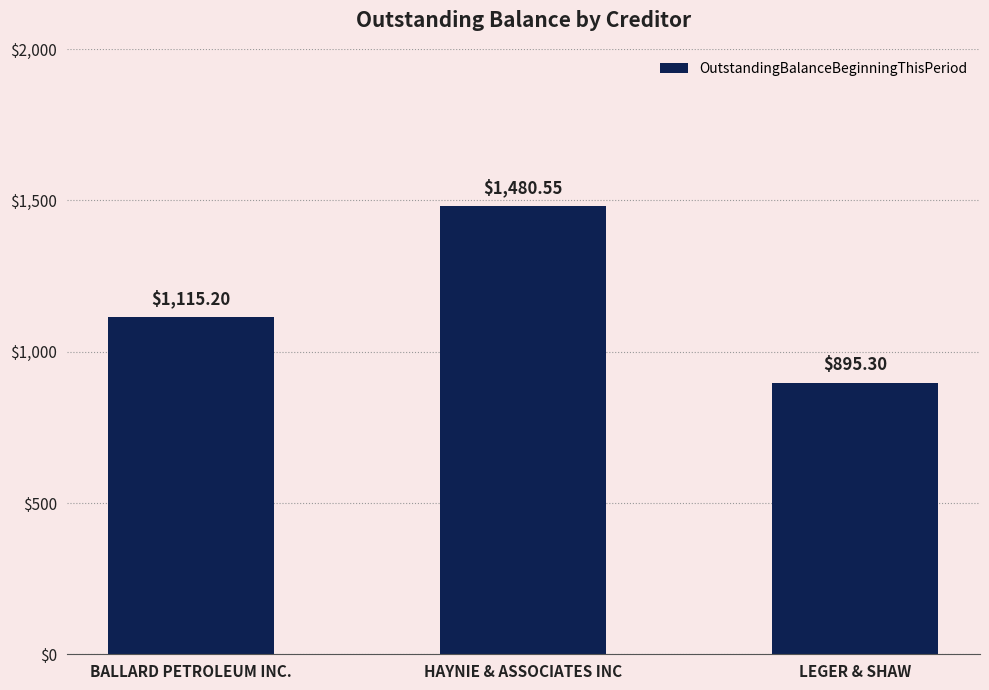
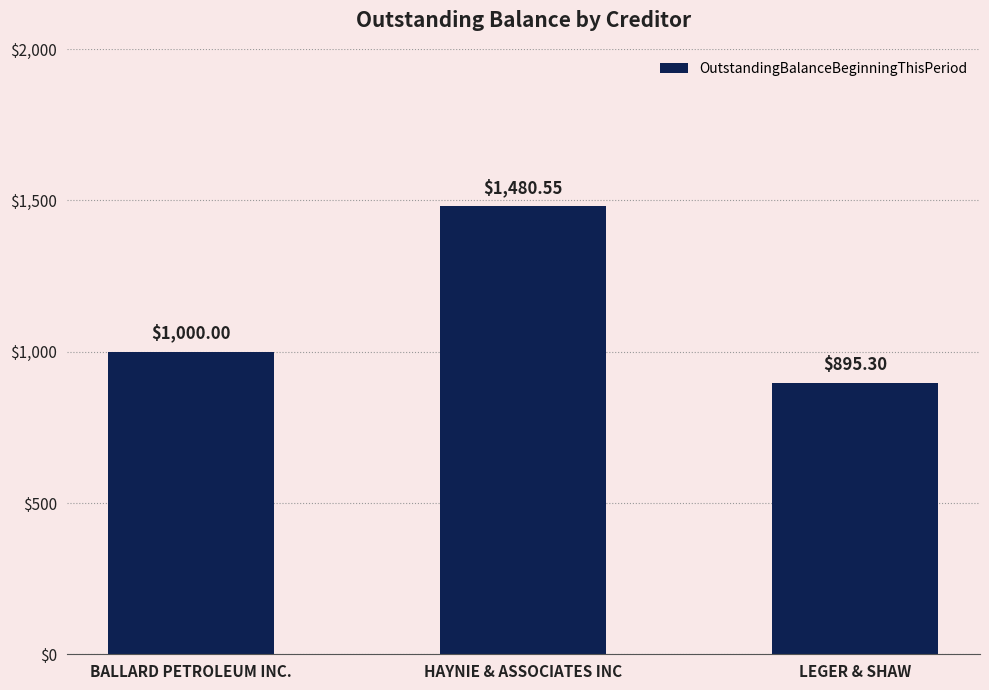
  {
-   "BALLARD PETROLEUM INC.": "$1,115.20",
+   "BALLARD PETROLEUM INC.": "$1,000.00",
    "HAYNIE & ASSOCIATES INC": "$1,480.55",
    "LEGER & SHAW": "$895.30"
  }
